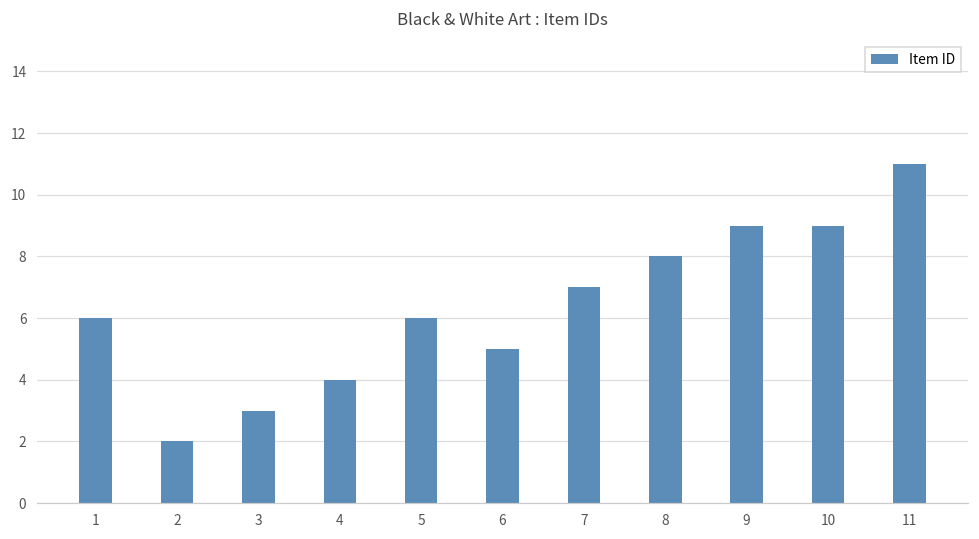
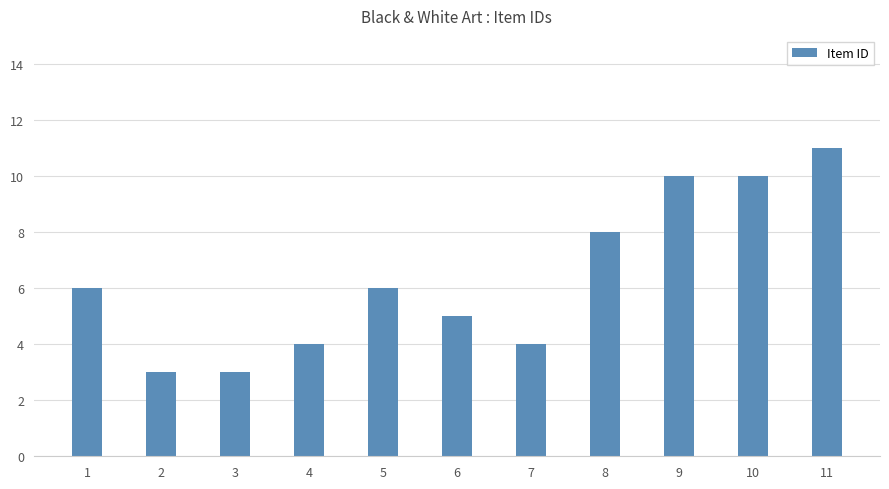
  {
    "1": 6,
-   "2": 2,
+   "2": 3,
    "3": 3,
    "4": 4,
    "5": 6,
    "6": 5,
-   "7": 7,
+   "7": 4,
    "8": 8,
-   "9": 9,
-   "10": 9,
+   "9": 10,
+   "10": 10,
    "11": 11
  }
